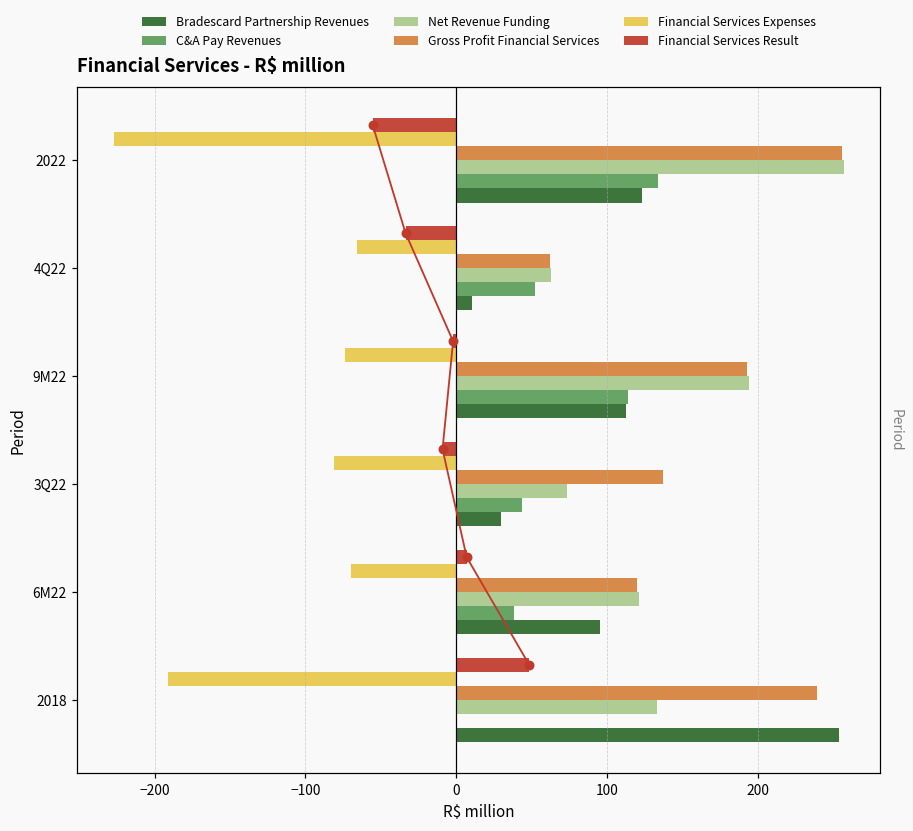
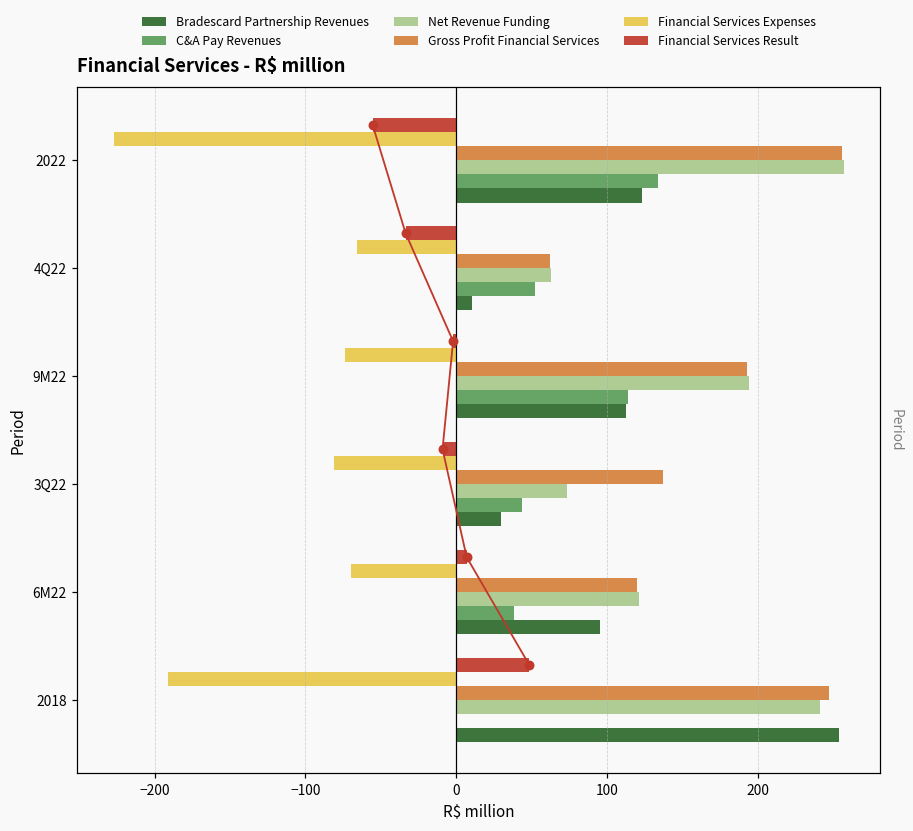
  {
    "Bradescard Partnership Revenues": {
      "2022": 123,
      "4Q22": 11,
      "9M22": 113,
      "3Q22": 30,
      "6M22": 95,
      "2018": 254
    },
    "C&A Pay Revenues": {
      "2022": 134,
      "4Q22": 52,
      "9M22": 114,
      "3Q22": 44,
      "6M22": 38,
      "2018": 0
    },
    "Net Revenue Funding": {
      "2022": 257,
      "4Q22": 63,
      "9M22": 195,
      "3Q22": 73,
      "6M22": 121,
-     "2018": 133
+     "2018": 241
    },
    "Gross Profit Financial Services": {
      "2022": 256,
      "4Q22": 63,
      "9M22": 193,
      "3Q22": 137,
      "6M22": 120,
-     "2018": 240
+     "2018": 248
    },
    "Financial Services Expenses": {
      "2022": -227,
      "4Q22": -66,
      "9M22": -74,
      "3Q22": -81,
      "6M22": -70,
      "2018": -191
    },
    "Financial Services Result": {
      "2022": -55,
      "4Q22": -34,
      "9M22": -2,
      "3Q22": -9,
      "6M22": 7,
      "2018": 49
    }
  }
